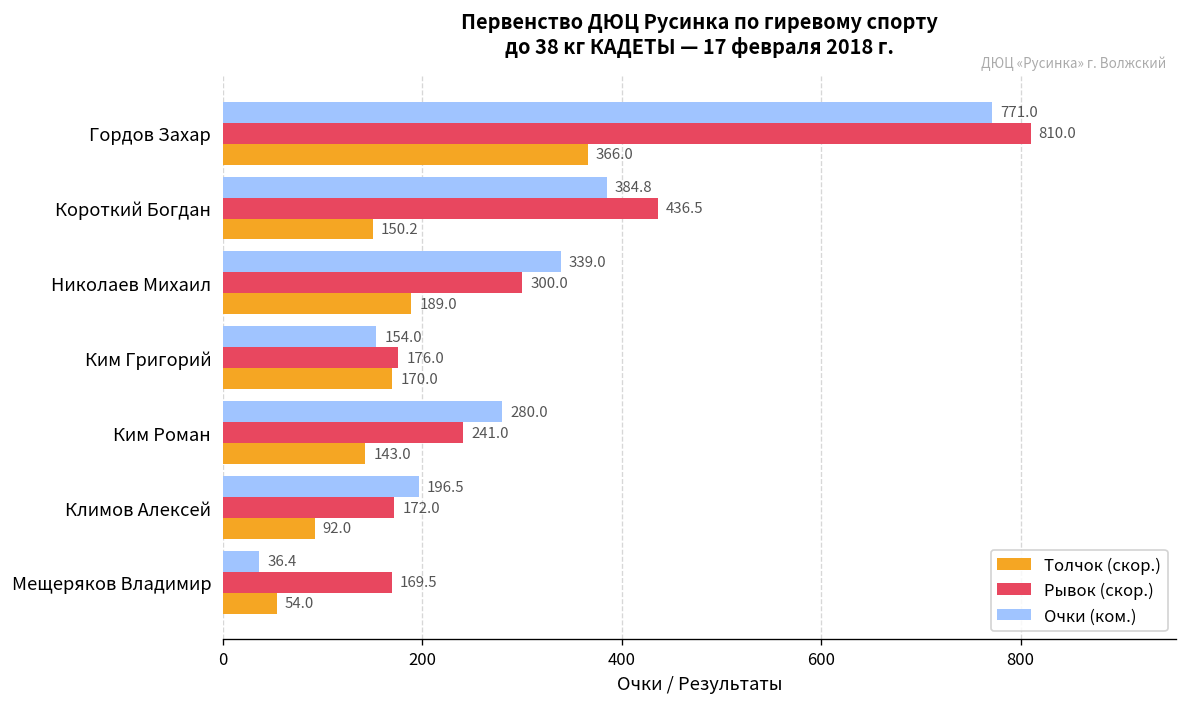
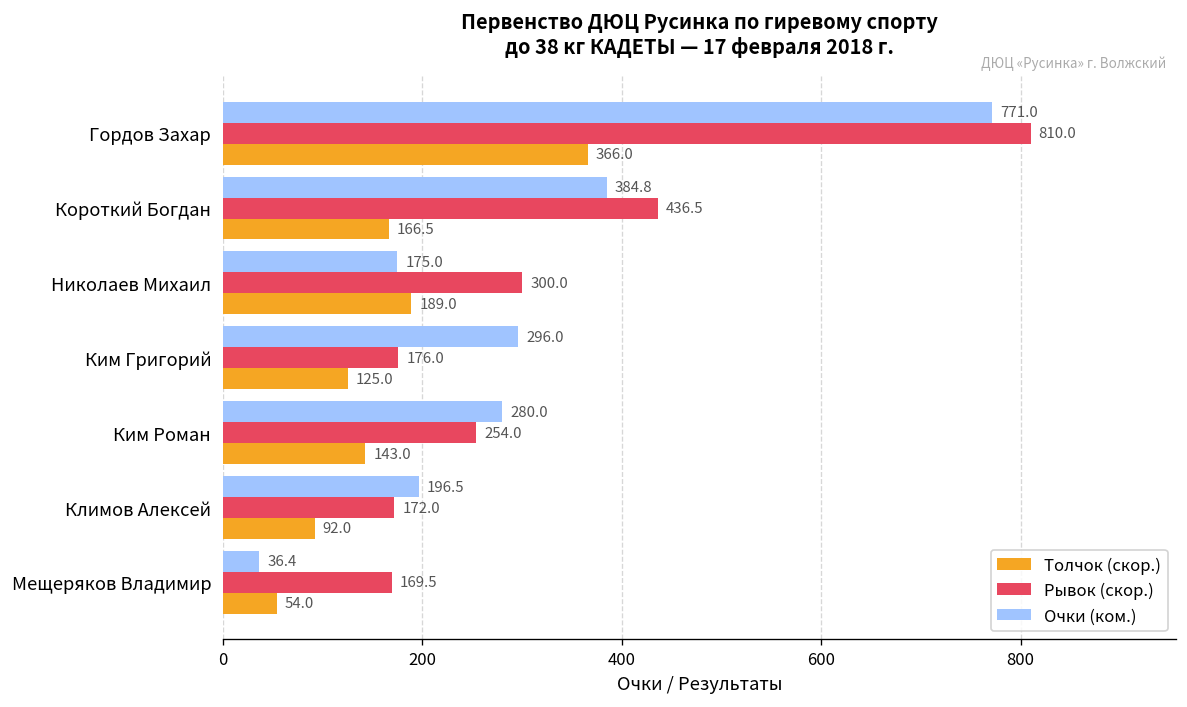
  {
    "Толчок (скор.)": {
      "Гордов Захар": 366.0,
-     "Короткий Богдан": 150.2,
+     "Короткий Богдан": 166.5,
      "Николаев Михаил": 189.0,
-     "Ким Григорий": 170.0,
+     "Ким Григорий": 125.0,
      "Ким Роман": 143.0,
      "Климов Алексей": 92.0,
      "Мещеряков Владимир": 54.0
    },
    "Рывок (скор.)": {
      "Гордов Захар": 810.0,
      "Короткий Богдан": 436.5,
      "Николаев Михаил": 300.0,
      "Ким Григорий": 176.0,
-     "Ким Роман": 241.0,
+     "Ким Роман": 254.0,
      "Климов Алексей": 172.0,
      "Мещеряков Владимир": 169.5
    },
    "Очки (ком.)": {
      "Гордов Захар": 771.0,
      "Короткий Богдан": 384.8,
-     "Николаев Михаил": 339.0,
-     "Ким Григорий": 154.0,
+     "Николаев Михаил": 175.0,
+     "Ким Григорий": 296.0,
      "Ким Роман": 280.0,
      "Климов Алексей": 196.5,
      "Мещеряков Владимир": 36.4
    }
  }
